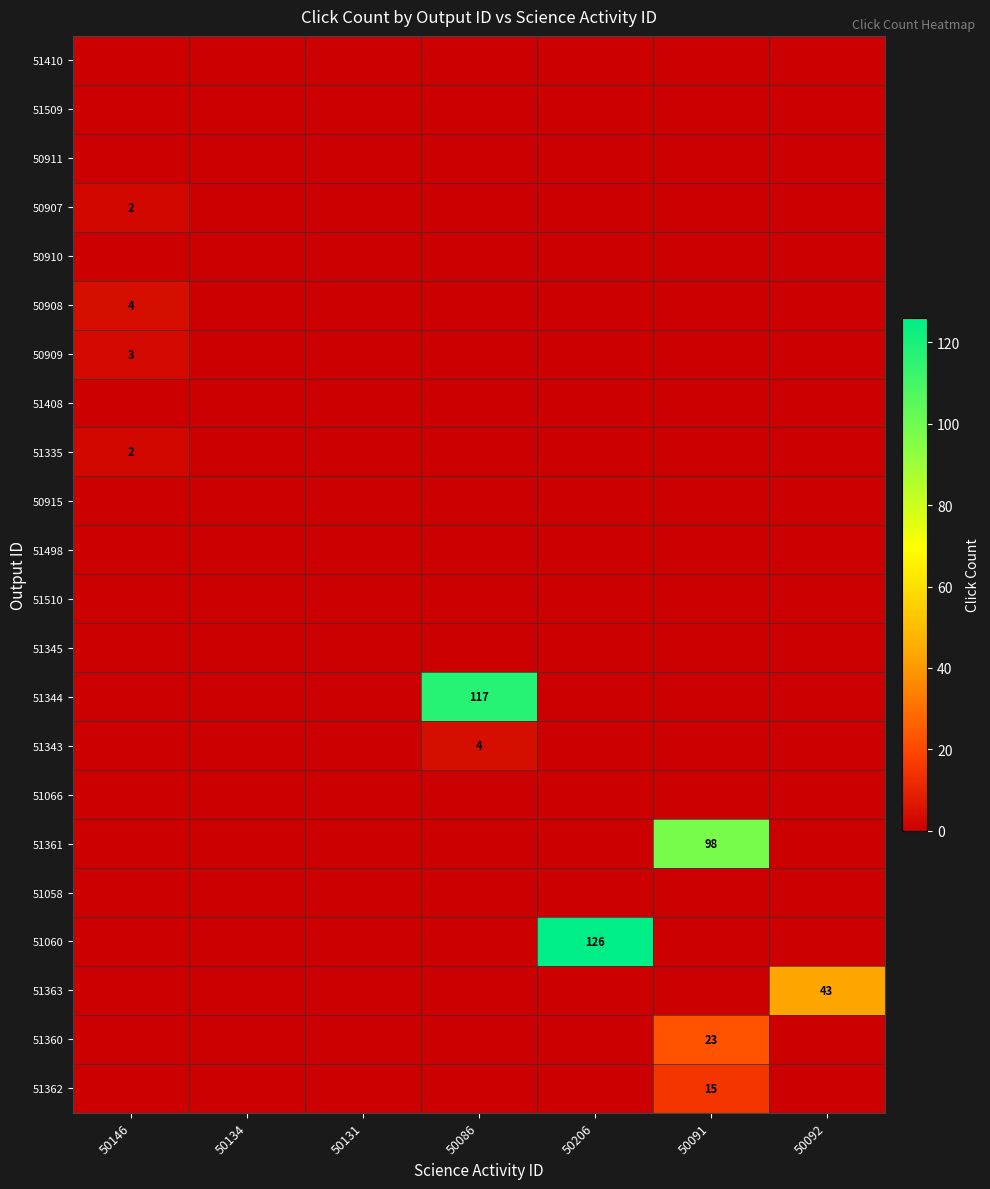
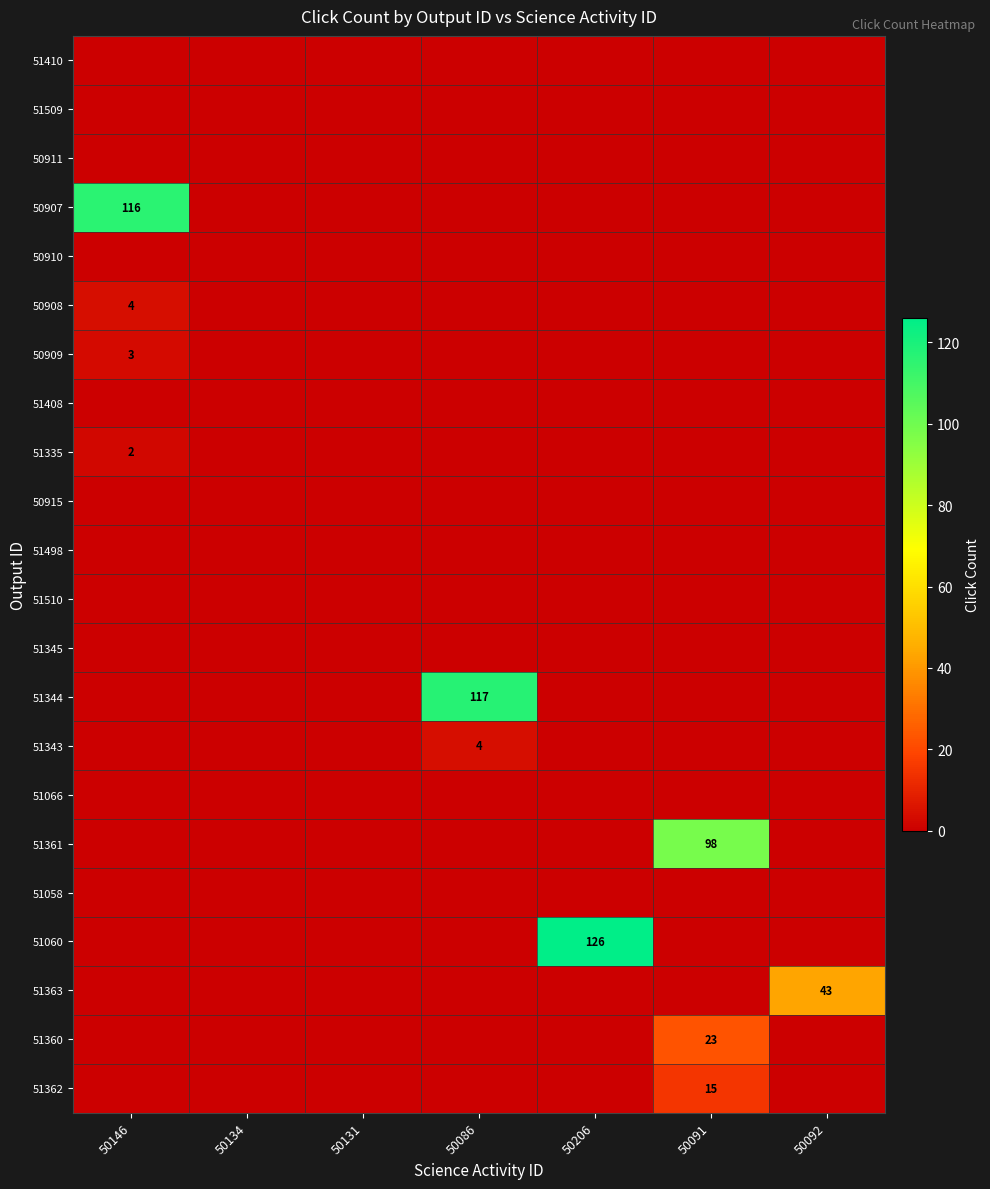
  {
    "50907": {
-     "50146": 2
+     "50146": 116
    },
    "50908": {
      "50146": 4
    },
    "50909": {
      "50146": 3
    },
    "51335": {
      "50146": 2
    },
    "51344": {
      "50086": 117
    },
    "51343": {
      "50086": 4
    },
    "51361": {
      "50091": 98
    },
    "51060": {
      "50206": 126
    },
    "51363": {
      "50092": 43
    },
    "51360": {
      "50091": 23
    },
    "51362": {
      "50091": 15
    }
  }
